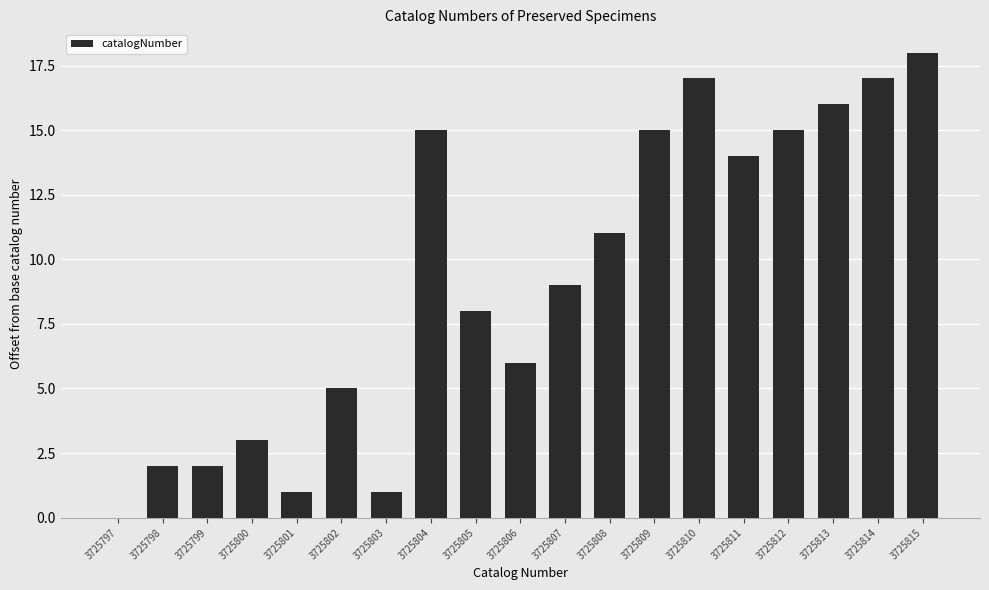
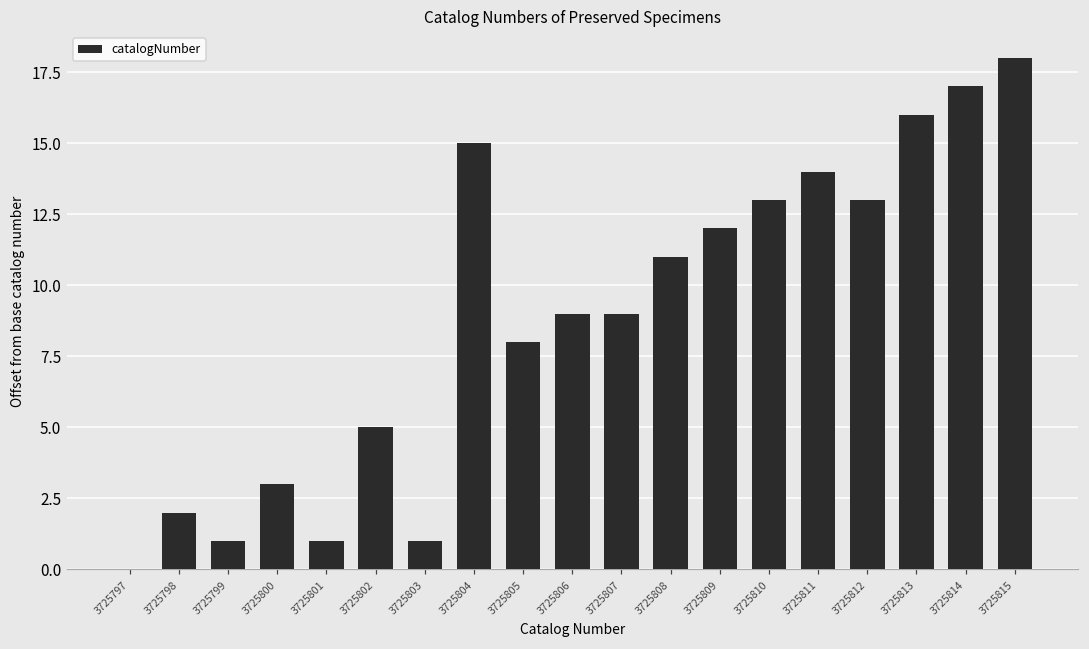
  {
    "3725797": 0.0,
    "3725798": 2.0,
-   "3725799": 2.0,
+   "3725799": 1.0,
    "3725800": 3.0,
    "3725801": 1.0,
    "3725802": 5.0,
    "3725803": 1.0,
    "3725804": 15.0,
    "3725805": 8.0,
-   "3725806": 6.0,
+   "3725806": 9.0,
    "3725807": 9.0,
    "3725808": 11.0,
-   "3725809": 15.0,
-   "3725810": 17.0,
+   "3725809": 12.0,
+   "3725810": 13.0,
    "3725811": 14.0,
-   "3725812": 15.0,
+   "3725812": 13.0,
    "3725813": 16.0,
    "3725814": 17.0,
    "3725815": 18.0
  }
